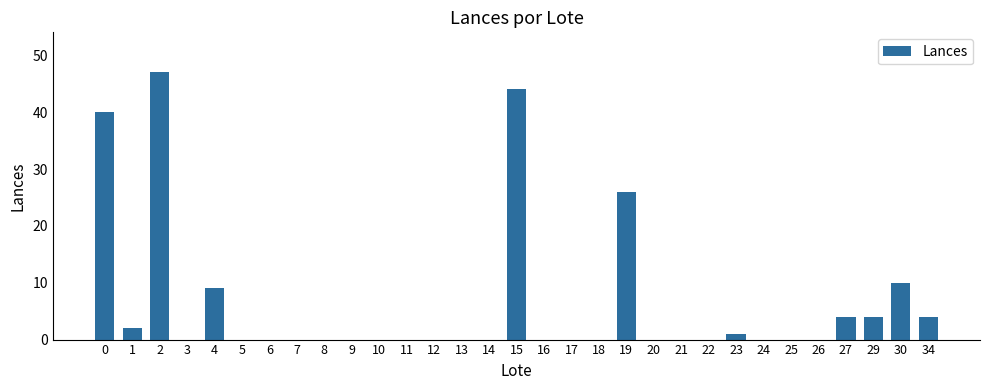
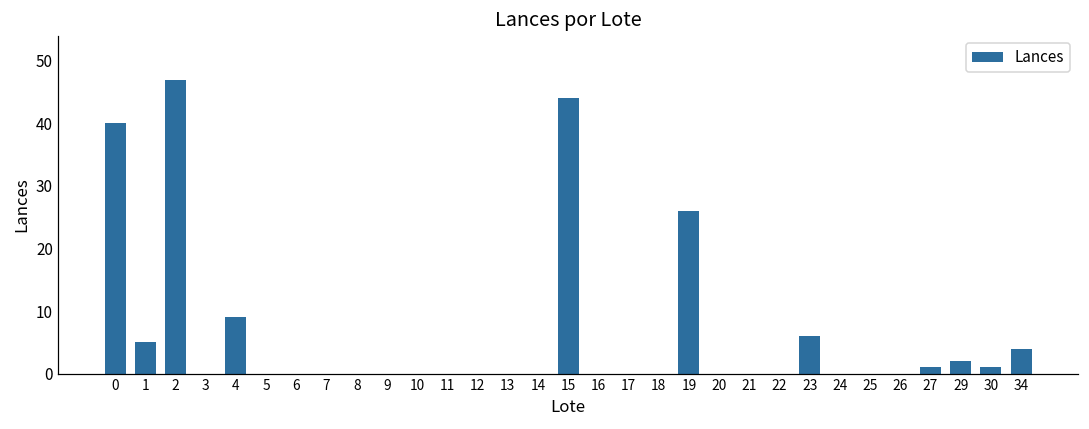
  {
    "0": 40,
-   "1": 2,
+   "1": 5,
    "2": 47,
    "3": 0,
    "4": 9,
    "5": 0,
    "6": 0,
    "7": 0,
    "8": 0,
    "9": 0,
    "10": 0,
    "11": 0,
    "12": 0,
    "13": 0,
    "14": 0,
    "15": 44,
    "16": 0,
    "17": 0,
    "18": 0,
    "19": 26,
    "20": 0,
    "21": 0,
    "22": 0,
-   "23": 1,
+   "23": 6,
    "24": 0,
    "25": 0,
    "26": 0,
-   "27": 4,
-   "29": 4,
-   "30": 10,
+   "27": 1,
+   "29": 2,
+   "30": 1,
    "34": 4
  }
